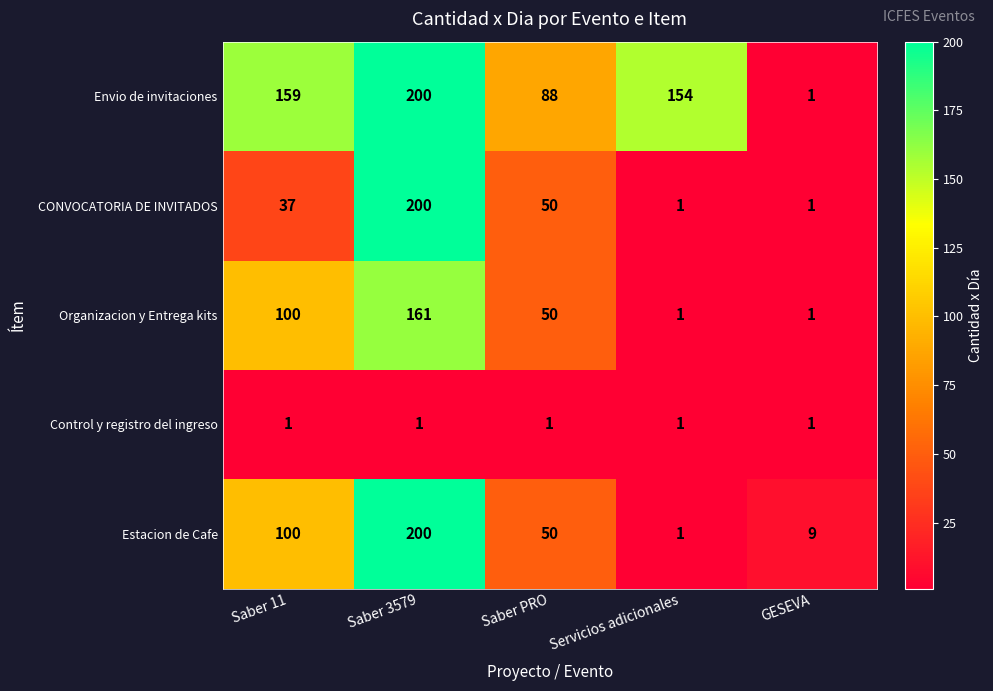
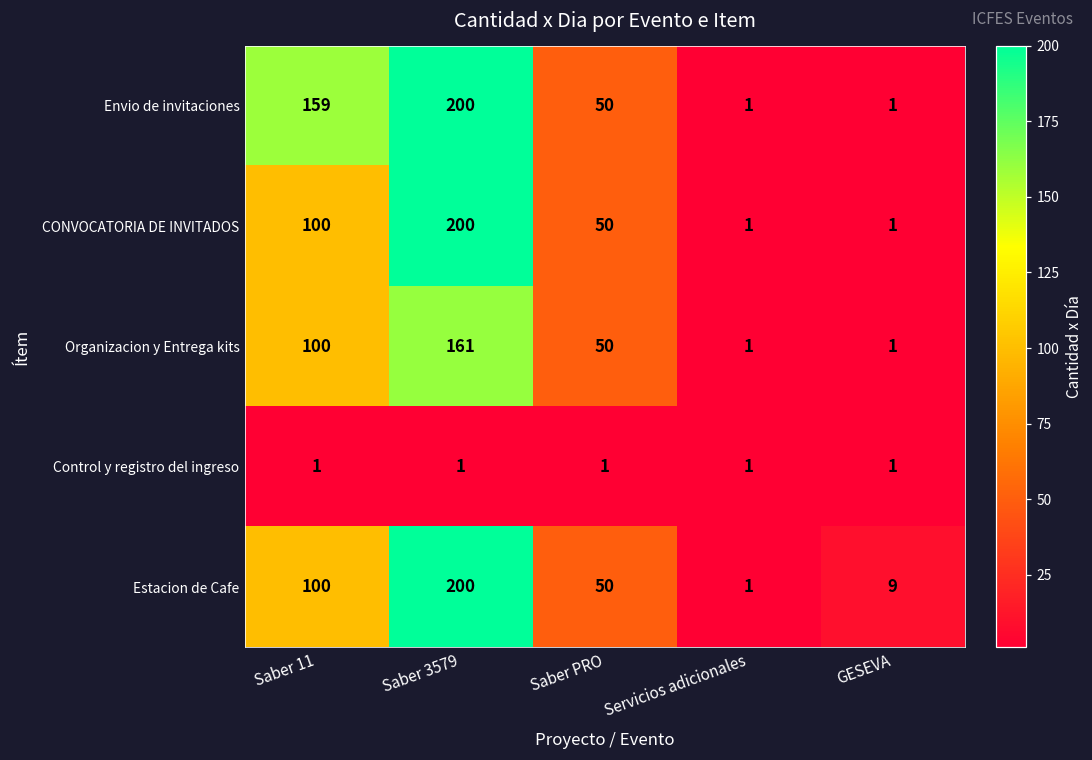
  {
    "Envio de invitaciones": {
      "Saber 11": 159,
      "Saber 3579": 200,
-     "Saber PRO": 88,
-     "Servicios adicionales": 154,
+     "Saber PRO": 50,
+     "Servicios adicionales": 1,
      "GESEVA": 1
    },
    "CONVOCATORIA DE INVITADOS": {
-     "Saber 11": 37,
+     "Saber 11": 100,
      "Saber 3579": 200,
      "Saber PRO": 50,
      "Servicios adicionales": 1,
      "GESEVA": 1
    },
    "Organizacion y Entrega kits": {
      "Saber 11": 100,
      "Saber 3579": 161,
      "Saber PRO": 50,
      "Servicios adicionales": 1,
      "GESEVA": 1
    },
    "Control y registro del ingreso": {
      "Saber 11": 1,
      "Saber 3579": 1,
      "Saber PRO": 1,
      "Servicios adicionales": 1,
      "GESEVA": 1
    },
    "Estacion de Cafe": {
      "Saber 11": 100,
      "Saber 3579": 200,
      "Saber PRO": 50,
      "Servicios adicionales": 1,
      "GESEVA": 9
    }
  }
